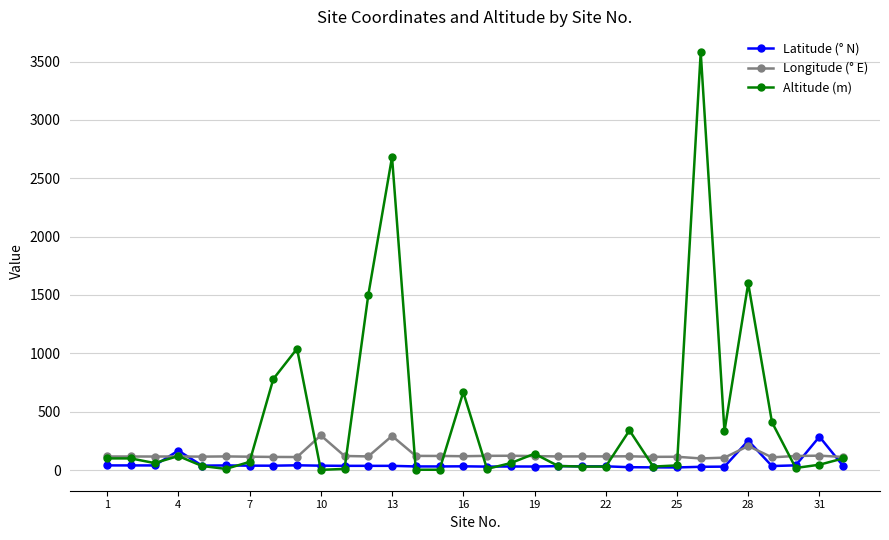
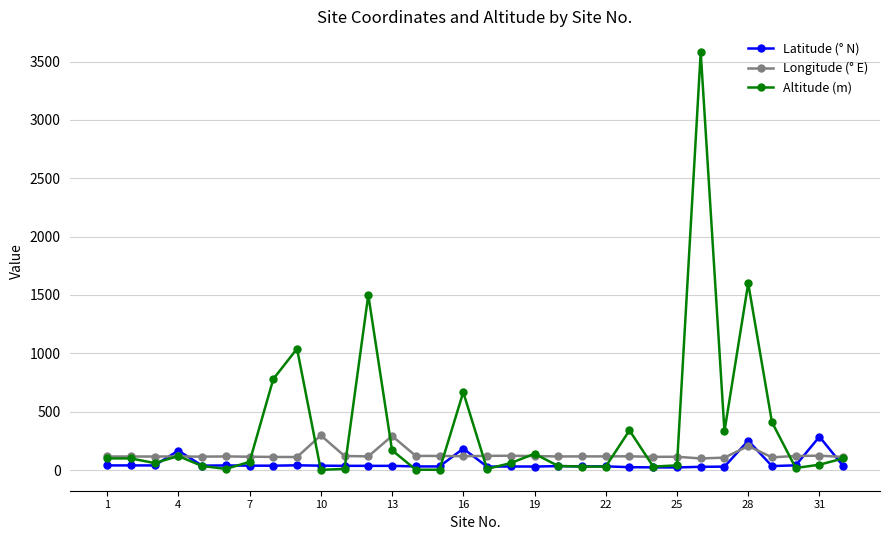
  {
    "Latitude (° N)": {
      "1": 40,
      "4": 170,
      "7": 40,
      "10": 40,
      "13": 40,
-     "16": 30,
+     "16": 180,
      "19": 30,
      "28": 250,
      "31": 290
    },
    "Longitude (° E)": {
      "7": 110,
      "10": 300,
      "13": 290,
      "16": 120,
      "22": 120,
      "25": 110,
      "28": 210,
      "31": 120
    },
    "Altitude (m)": {
      "7": 70,
      "10": 0,
-     "13": 2680,
+     "13": 170,
      "16": 670,
      "28": 1600,
      "31": 50
    }
  }
